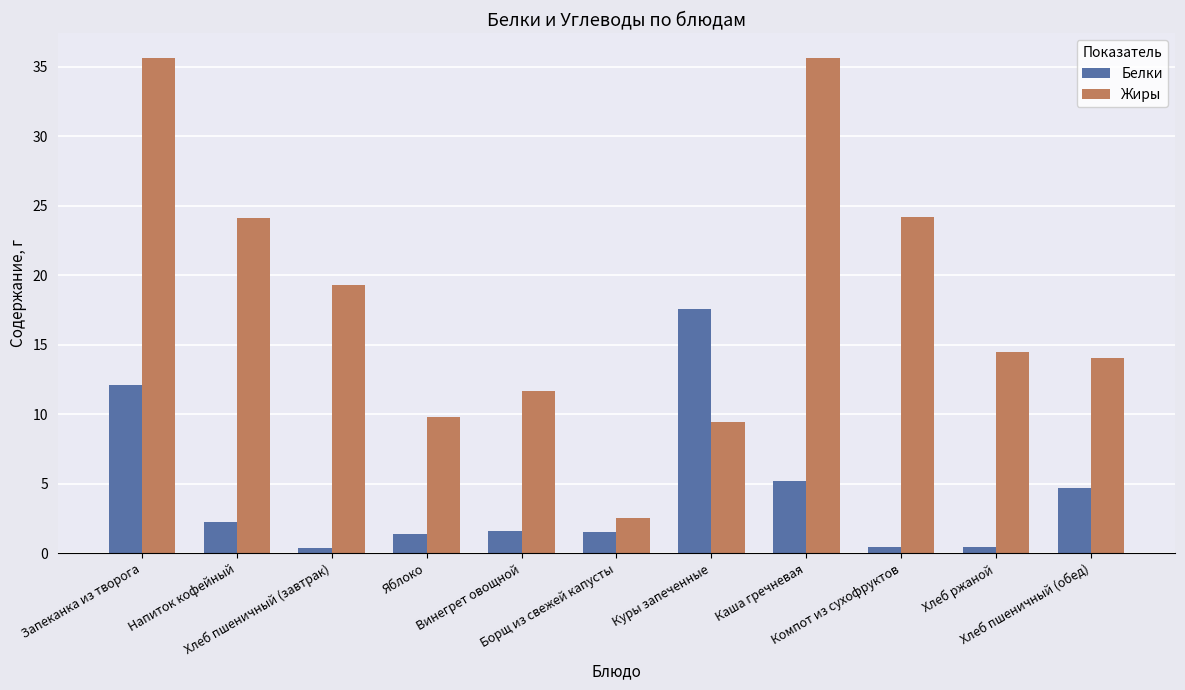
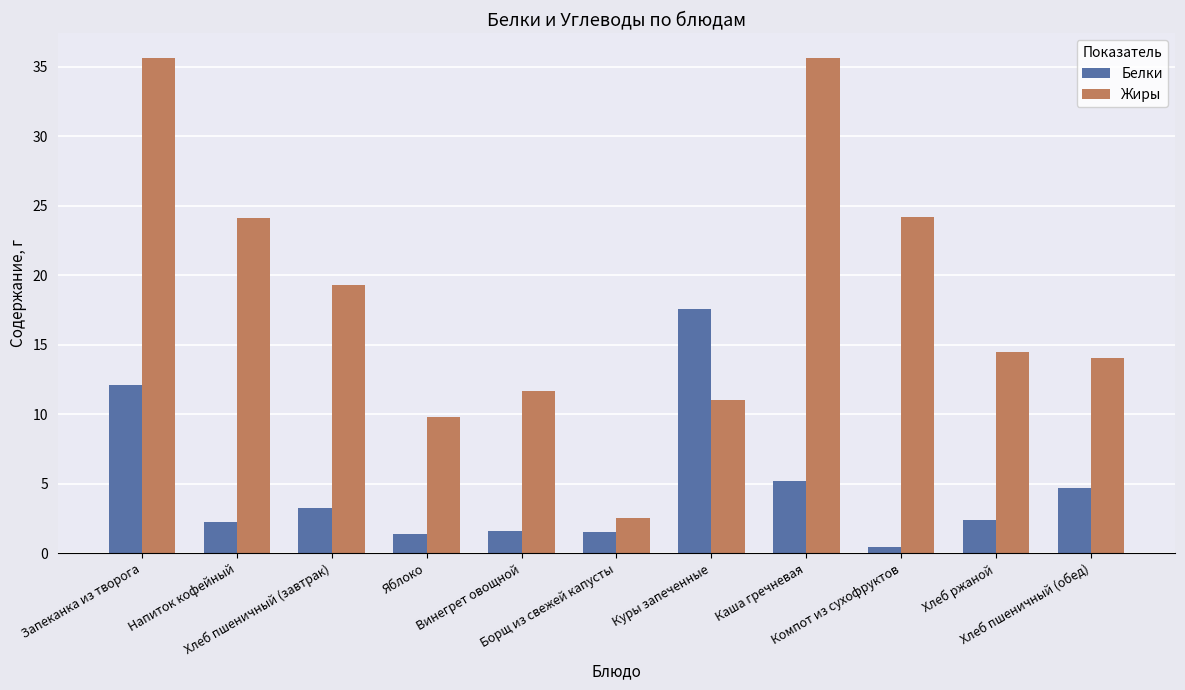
  {
    "Белки": {
      "Запеканка из творога": 12.1,
      "Напиток кофейный": 2.3,
-     "Хлеб пшеничный (завтрак)": 0.4,
+     "Хлеб пшеничный (завтрак)": 3.3,
      "Яблоко": 1.4,
      "Винегрет овощной": 1.6,
      "Борщ из свежей капусты": 1.5,
      "Куры запеченные": 17.6,
      "Каша гречневая": 5.2,
      "Компот из сухофруктов": 0.4,
-     "Хлеб ржаной": 0.5,
+     "Хлеб ржаной": 2.4,
      "Хлеб пшеничный (обед)": 4.7
    },
    "Жиры": {
      "Запеканка из творога": 35.6,
      "Напиток кофейный": 24.1,
      "Хлеб пшеничный (завтрак)": 19.3,
      "Яблоко": 9.8,
      "Винегрет овощной": 11.7,
      "Борщ из свежей капусты": 2.5,
-     "Куры запеченные": 9.5,
+     "Куры запеченные": 11.0,
      "Каша гречневая": 35.6,
      "Компот из сухофруктов": 24.2,
      "Хлеб ржаной": 14.5,
      "Хлеб пшеничный (обед)": 14.0
    }
  }
